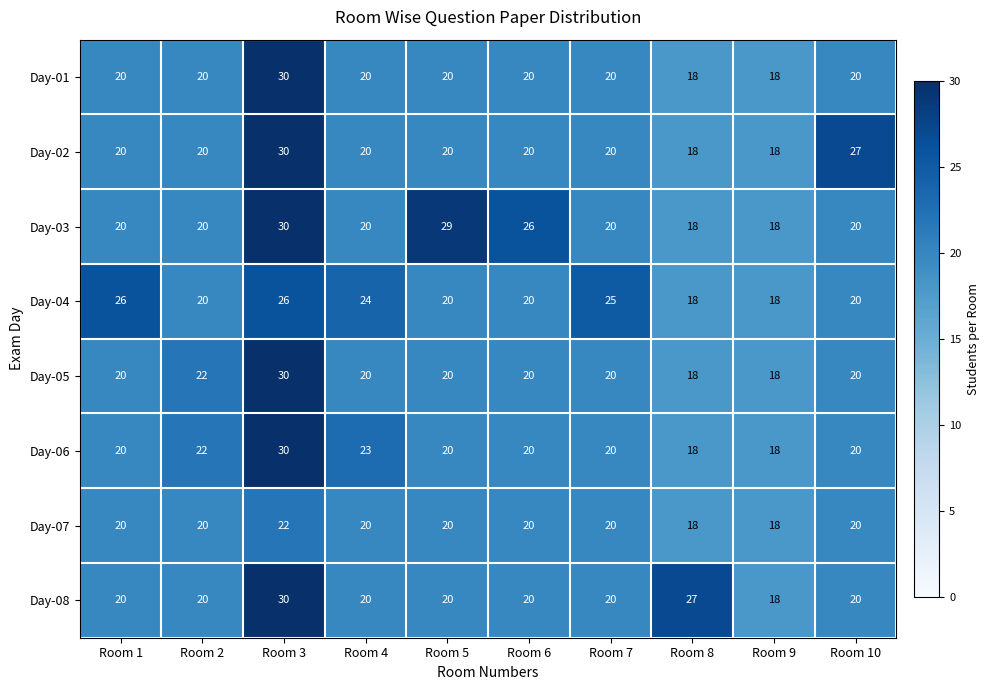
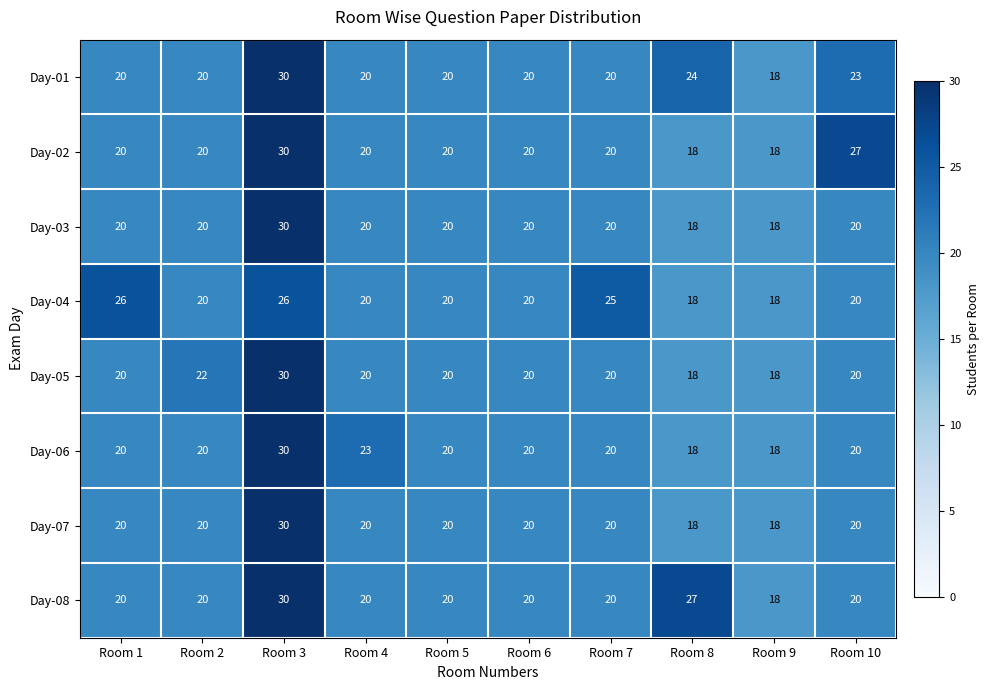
  {
    "Day-01": {
      "Room 1": 20,
      "Room 2": 20,
      "Room 3": 30,
      "Room 4": 20,
      "Room 5": 20,
      "Room 6": 20,
      "Room 7": 20,
-     "Room 8": 18,
+     "Room 8": 24,
      "Room 9": 18,
-     "Room 10": 20
+     "Room 10": 23
    },
    "Day-02": {
      "Room 1": 20,
      "Room 2": 20,
      "Room 3": 30,
      "Room 4": 20,
      "Room 5": 20,
      "Room 6": 20,
      "Room 7": 20,
      "Room 8": 18,
      "Room 9": 18,
      "Room 10": 27
    },
    "Day-03": {
      "Room 1": 20,
      "Room 2": 20,
      "Room 3": 30,
      "Room 4": 20,
-     "Room 5": 29,
-     "Room 6": 26,
+     "Room 5": 20,
+     "Room 6": 20,
      "Room 7": 20,
      "Room 8": 18,
      "Room 9": 18,
      "Room 10": 20
    },
    "Day-04": {
      "Room 1": 26,
      "Room 2": 20,
      "Room 3": 26,
-     "Room 4": 24,
+     "Room 4": 20,
      "Room 5": 20,
      "Room 6": 20,
      "Room 7": 25,
      "Room 8": 18,
      "Room 9": 18,
      "Room 10": 20
    },
    "Day-05": {
      "Room 1": 20,
      "Room 2": 22,
      "Room 3": 30,
      "Room 4": 20,
      "Room 5": 20,
      "Room 6": 20,
      "Room 7": 20,
      "Room 8": 18,
      "Room 9": 18,
      "Room 10": 20
    },
    "Day-06": {
      "Room 1": 20,
-     "Room 2": 22,
+     "Room 2": 20,
      "Room 3": 30,
      "Room 4": 23,
      "Room 5": 20,
      "Room 6": 20,
      "Room 7": 20,
      "Room 8": 18,
      "Room 9": 18,
      "Room 10": 20
    },
    "Day-07": {
      "Room 1": 20,
      "Room 2": 20,
-     "Room 3": 22,
+     "Room 3": 30,
      "Room 4": 20,
      "Room 5": 20,
      "Room 6": 20,
      "Room 7": 20,
      "Room 8": 18,
      "Room 9": 18,
      "Room 10": 20
    },
    "Day-08": {
      "Room 1": 20,
      "Room 2": 20,
      "Room 3": 30,
      "Room 4": 20,
      "Room 5": 20,
      "Room 6": 20,
      "Room 7": 20,
      "Room 8": 27,
      "Room 9": 18,
      "Room 10": 20
    }
  }
